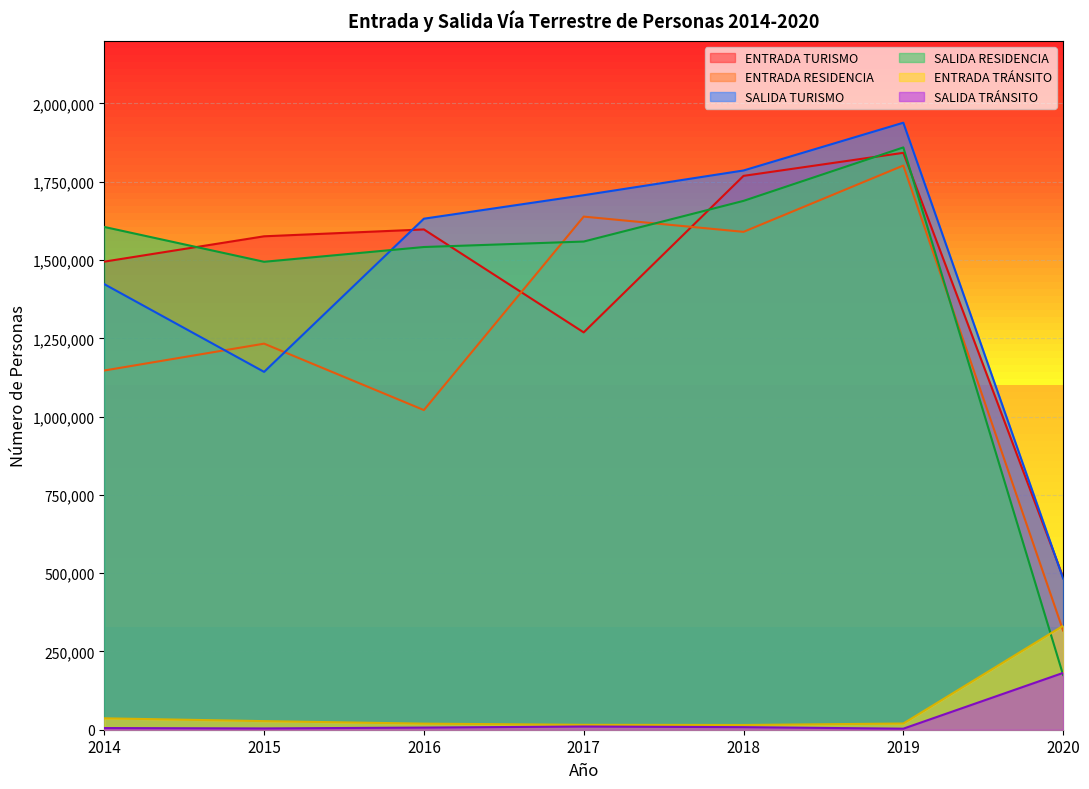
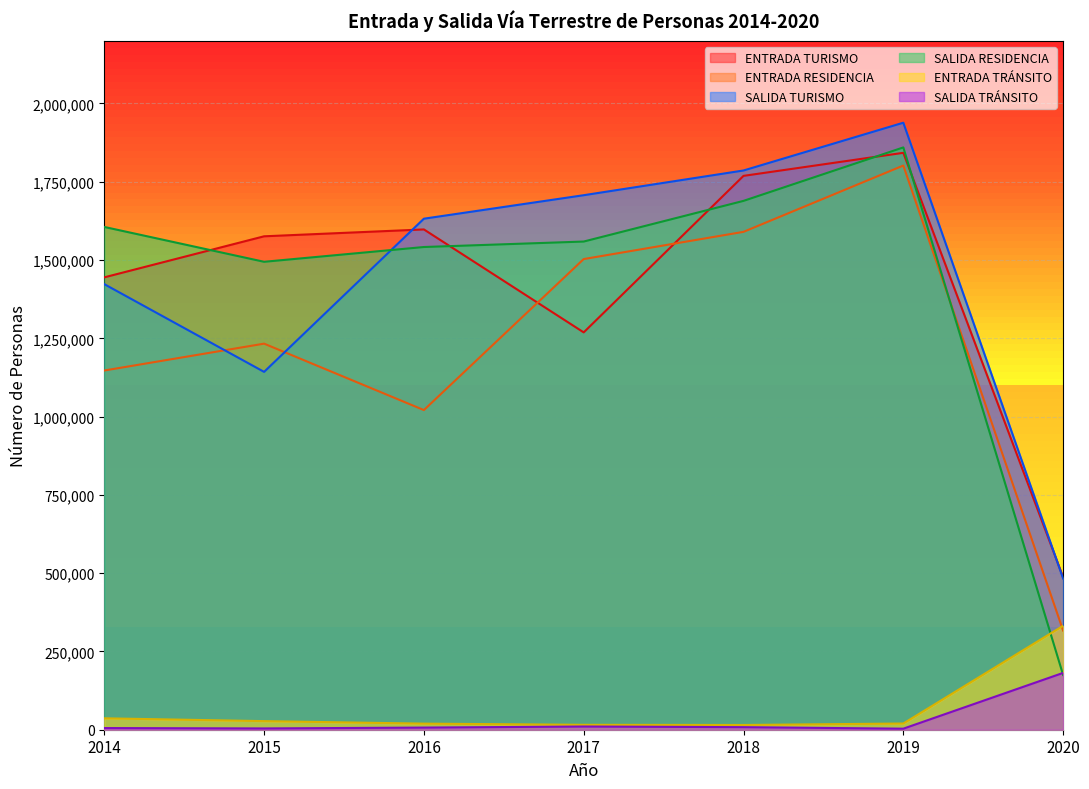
  {
    "ENTRADA TURISMO": {
-     "2014": "1,490,000",
+     "2014": "1,440,000",
      "2015": "1,580,000",
      "2016": "1,600,000",
      "2017": "1,270,000",
      "2018": "1,770,000",
      "2019": "1,840,000"
    },
    "ENTRADA RESIDENCIA": {
      "2014": "1,150,000",
      "2015": "1,230,000",
      "2016": "1,020,000",
-     "2017": "1,640,000",
+     "2017": "1,500,000",
      "2018": "1,590,000",
      "2019": "1,800,000",
      "2020": "320,000"
    },
    "SALIDA TURISMO": {
      "2014": "1,420,000",
      "2015": "1,140,000",
      "2016": "1,630,000",
      "2017": "1,710,000",
      "2018": "1,790,000",
      "2019": "1,940,000"
    },
    "SALIDA RESIDENCIA": {
      "2014": "1,610,000",
      "2015": "1,490,000",
      "2016": "1,540,000",
      "2017": "1,560,000",
      "2018": "1,690,000",
      "2019": "1,860,000"
    },
    "ENTRADA TRÁNSITO": {
      "2014": "40,000",
      "2015": "30,000",
      "2016": "20,000",
      "2019": "20,000",
      "2020": "330,000"
    },
    "SALIDA TRÁNSITO": {
      "2014": "10,000",
      "2015": "0",
      "2016": "10,000",
      "2019": "0"
    }
  }
